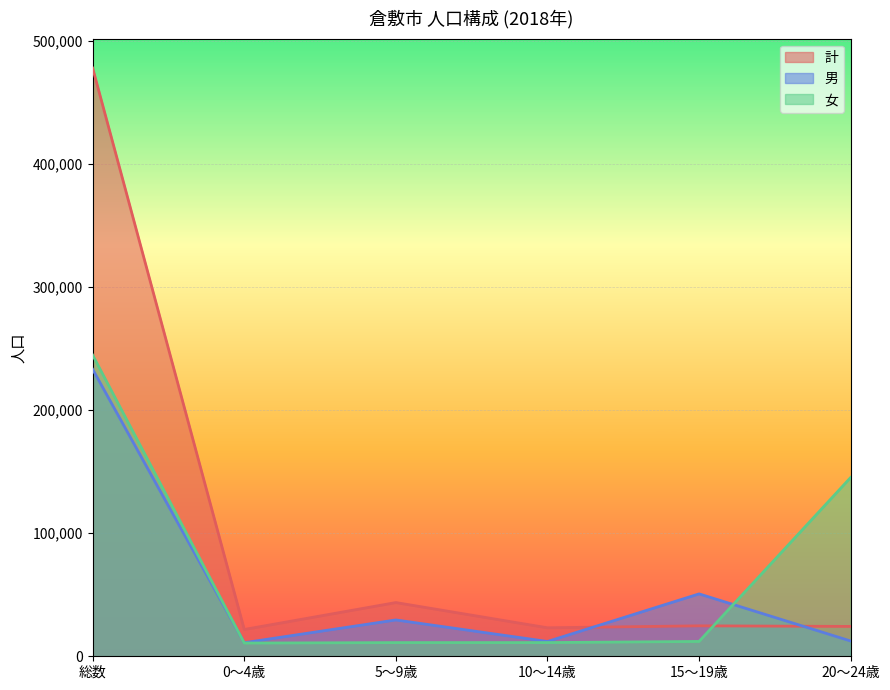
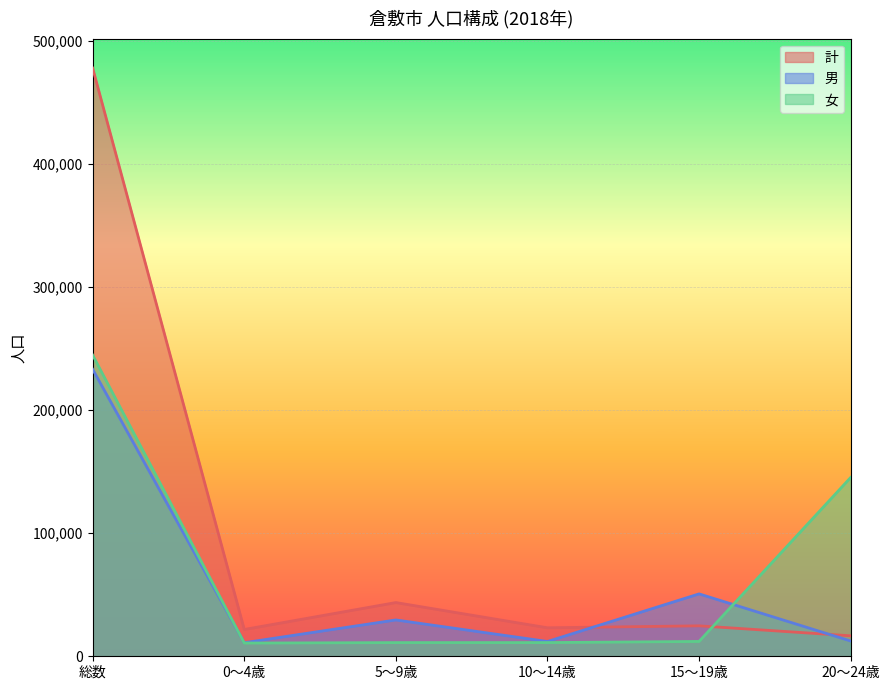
  {
    "計": {
      "総数": "478,000",
      "0～4歳": "22,000",
      "5～9歳": "44,000",
      "10～14歳": "23,000",
      "15～19歳": "25,000",
-     "20～24歳": "24,000"
+     "20～24歳": "17,000"
    },
    "男": {
      "総数": "233,000",
      "5～9歳": "30,000",
      "15～19歳": "51,000",
      "20～24歳": "12,000"
    },
    "女": {
      "総数": "245,000",
      "5～9歳": "11,000",
      "15～19歳": "12,000",
      "20～24歳": "145,000"
    }
  }
